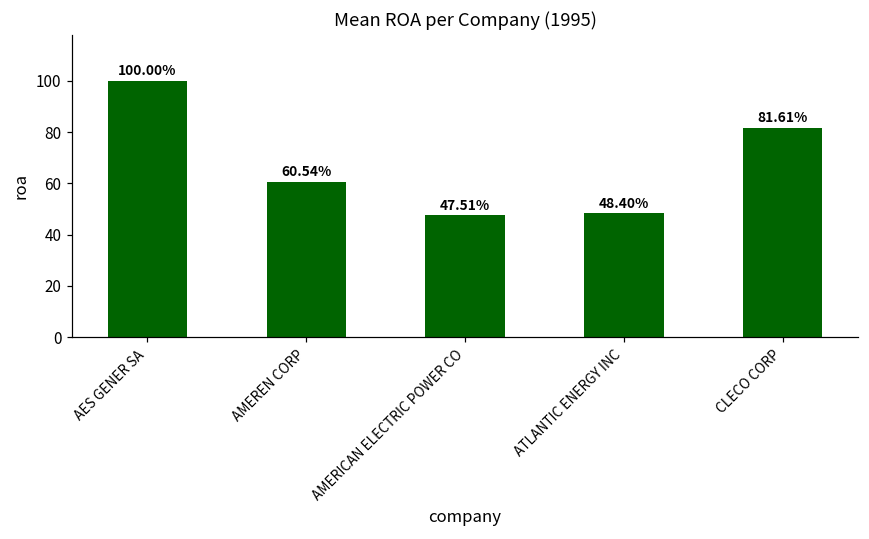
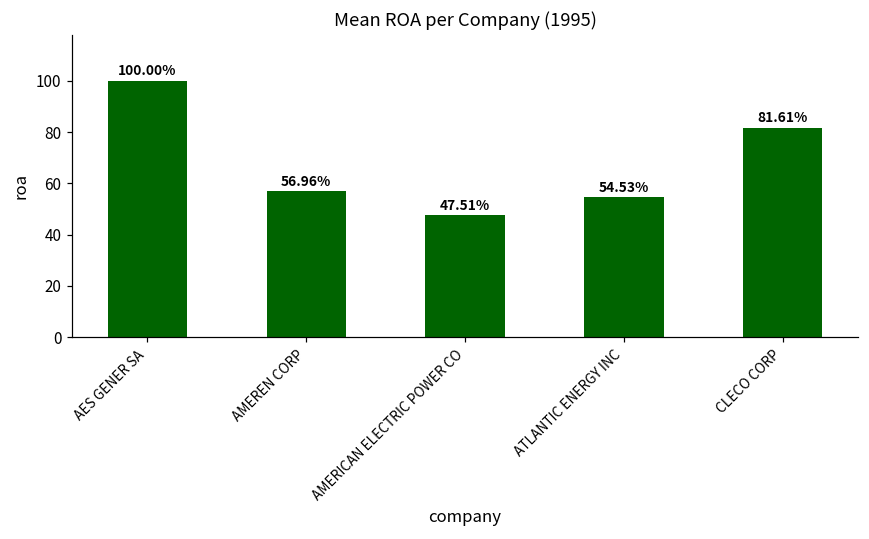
  {
    "AES GENER SA": "100.00%",
-   "AMEREN CORP": "60.54%",
+   "AMEREN CORP": "56.96%",
    "AMERICAN ELECTRIC POWER CO": "47.51%",
-   "ATLANTIC ENERGY INC": "48.40%",
+   "ATLANTIC ENERGY INC": "54.53%",
    "CLECO CORP": "81.61%"
  }
